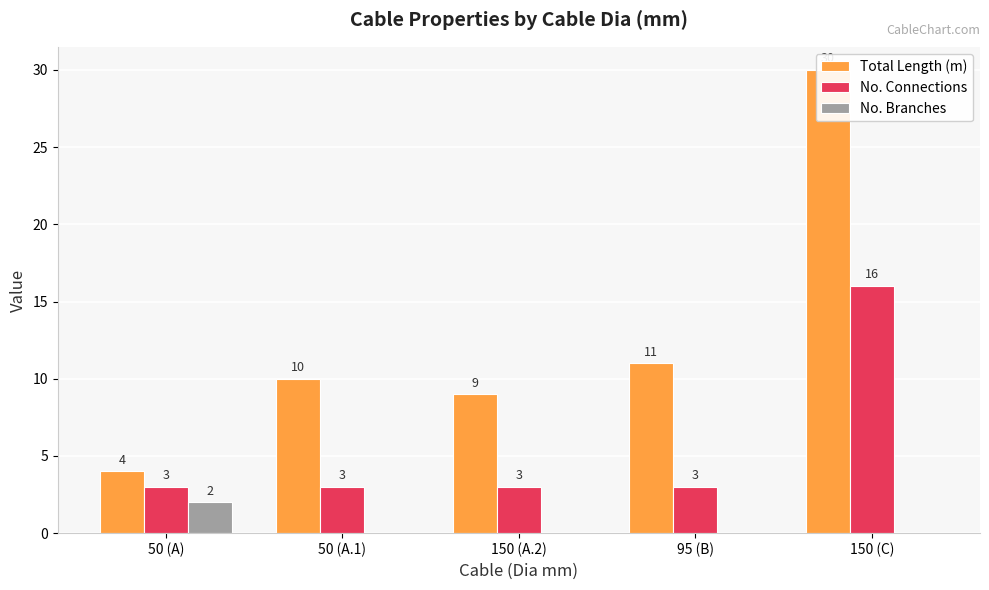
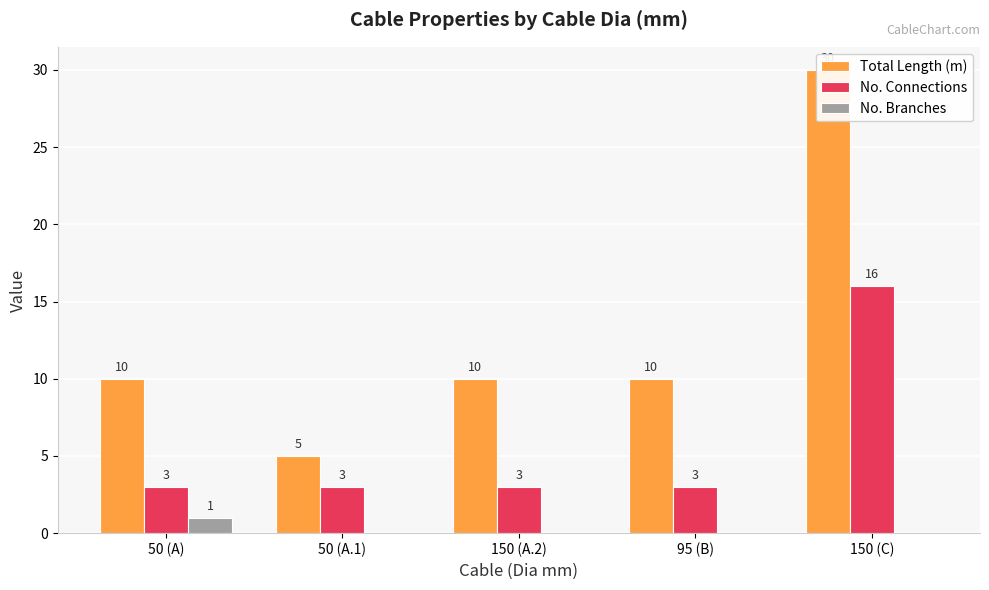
  {
    "Total Length (m)": {
-     "50 (A)": 4,
-     "50 (A.1)": 10,
-     "150 (A.2)": 9,
-     "95 (B)": 11
+     "50 (A)": 10,
+     "50 (A.1)": 5,
+     "150 (A.2)": 10,
+     "95 (B)": 10
    },
    "No. Connections": {
      "50 (A)": 3,
      "50 (A.1)": 3,
      "150 (A.2)": 3,
      "95 (B)": 3,
      "150 (C)": 16
    },
    "No. Branches": {
-     "50 (A)": 2
+     "50 (A)": 1
    }
  }
